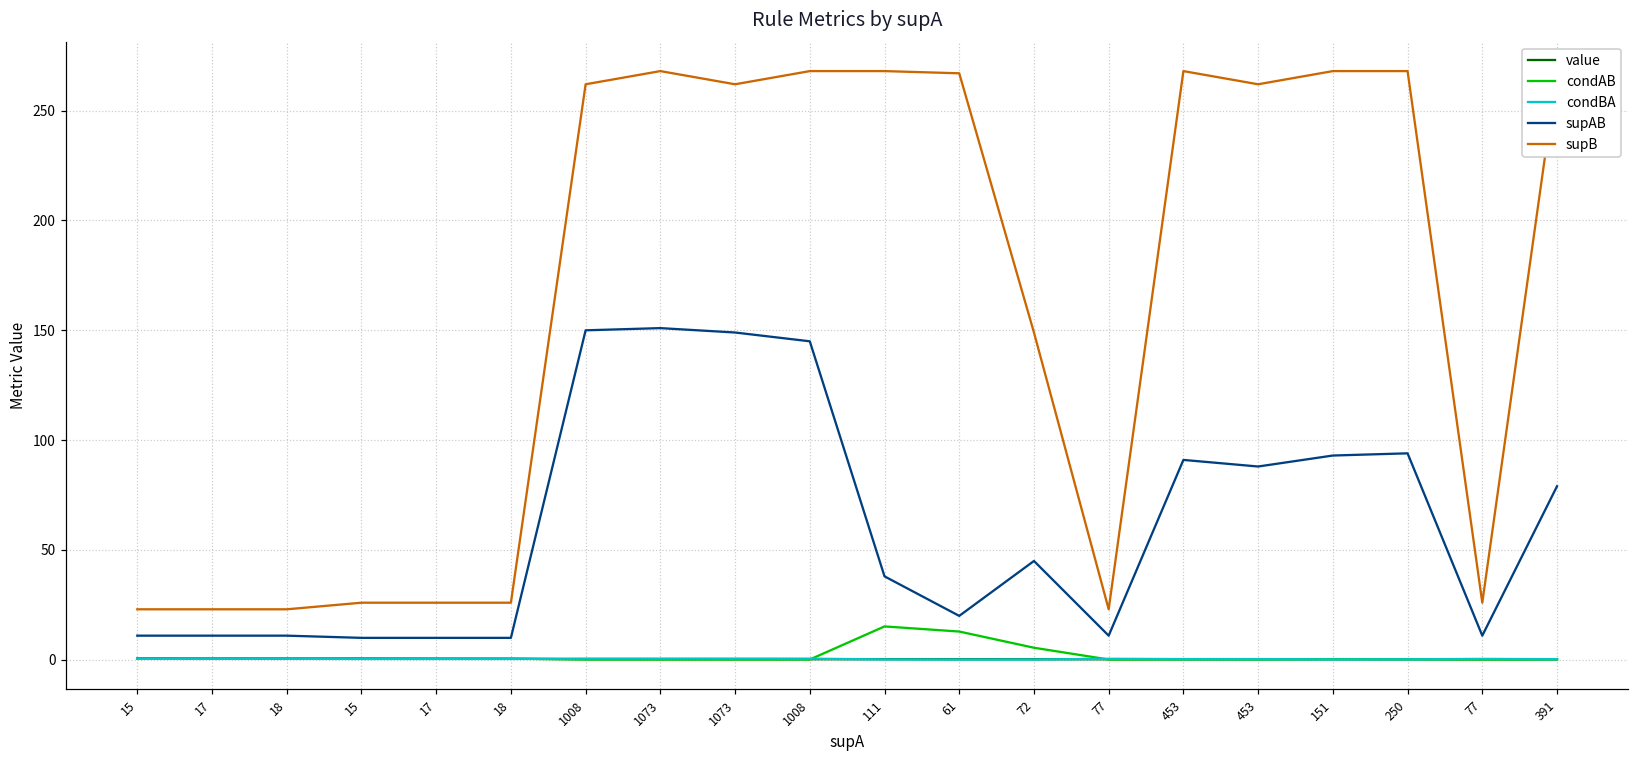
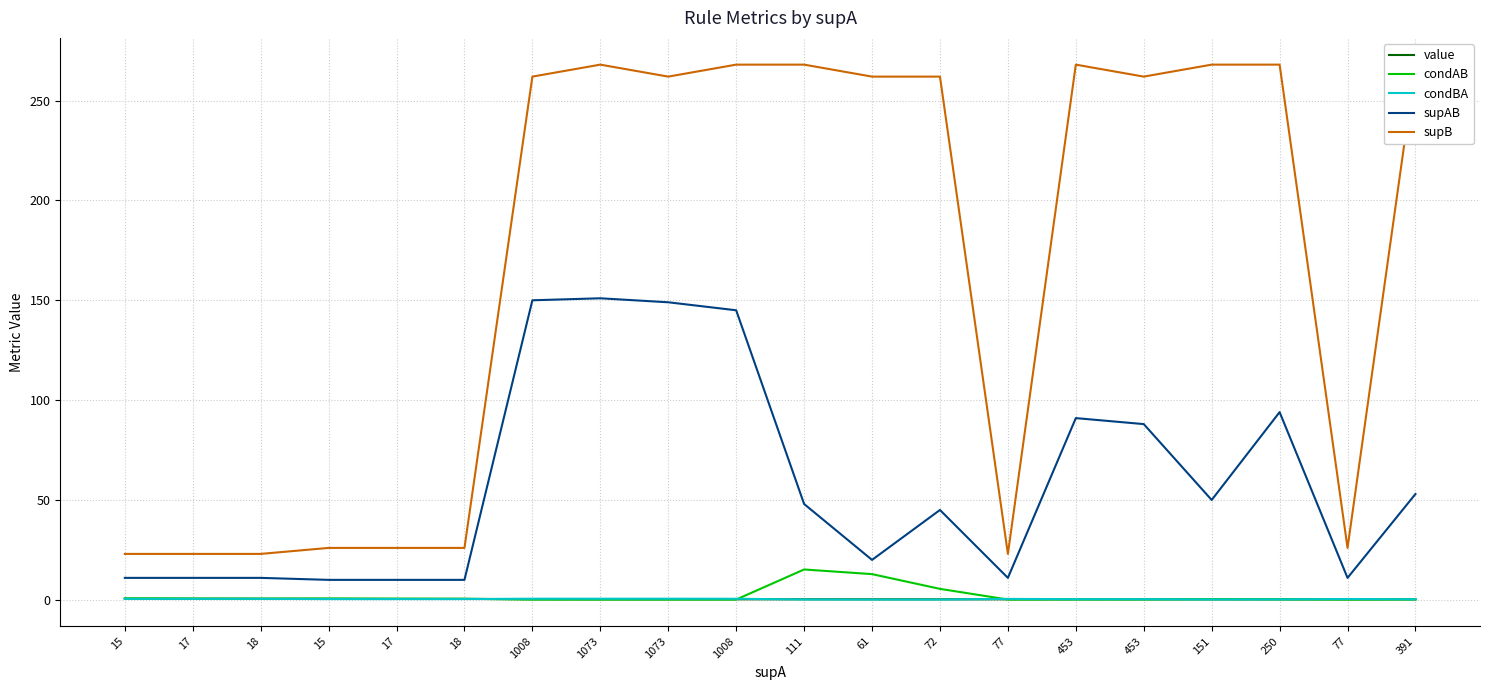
  {
    "condAB": {
      "111": 15,
      "61": 13,
      "72": 6
    },
    "supAB": {
-     "111": 38,
+     "111": 48,
      "61": 20,
      "72": 45,
-     "151": 93,
+     "151": 50,
      "250": 94,
-     "391": 79
+     "391": 53
    },
    "supB": {
      "111": 268,
-     "61": 267,
-     "72": 149,
+     "61": 262,
+     "72": 262,
      "151": 268,
      "250": 268
    }
  }
